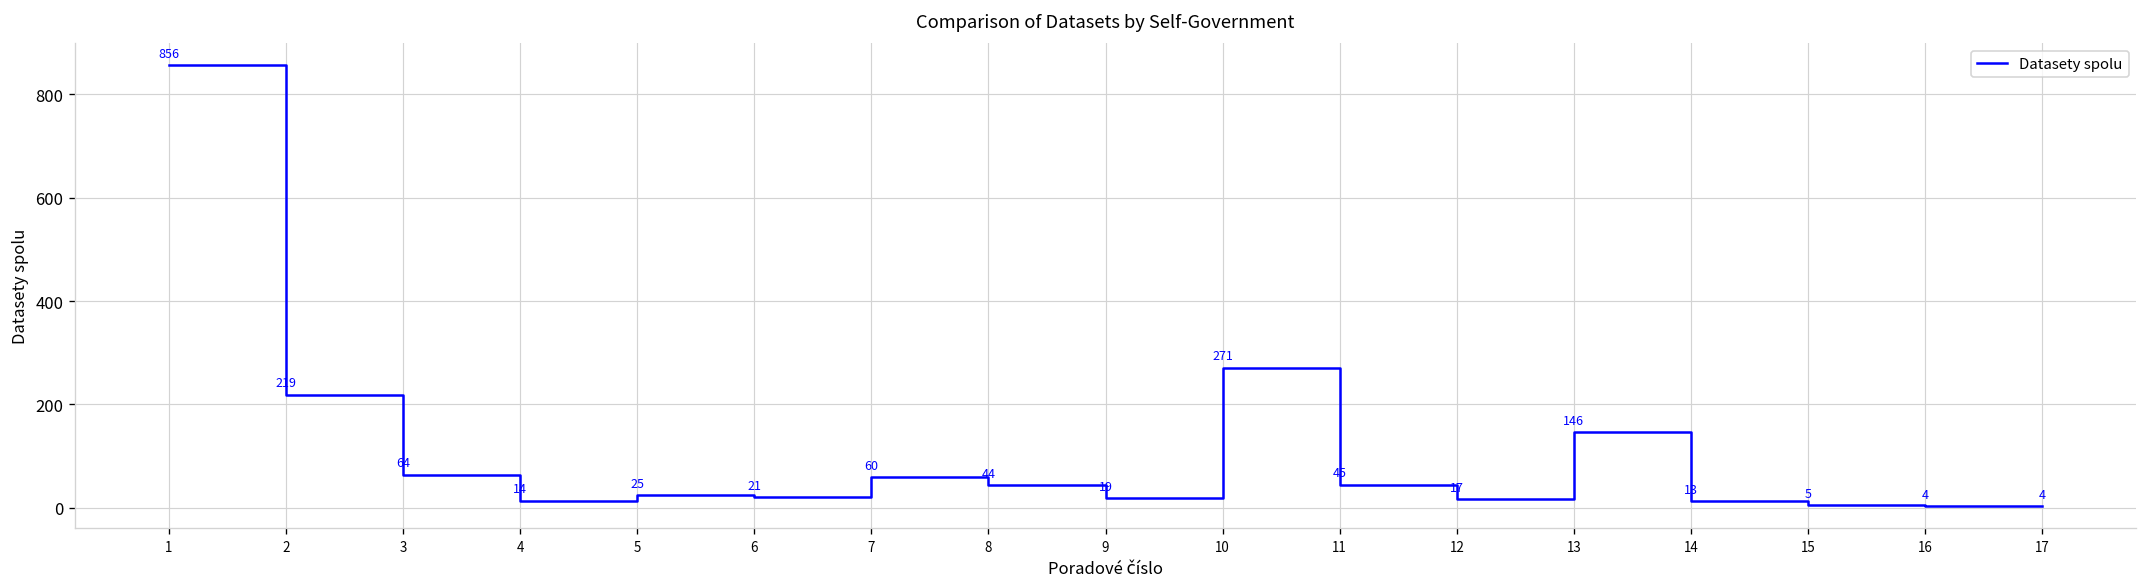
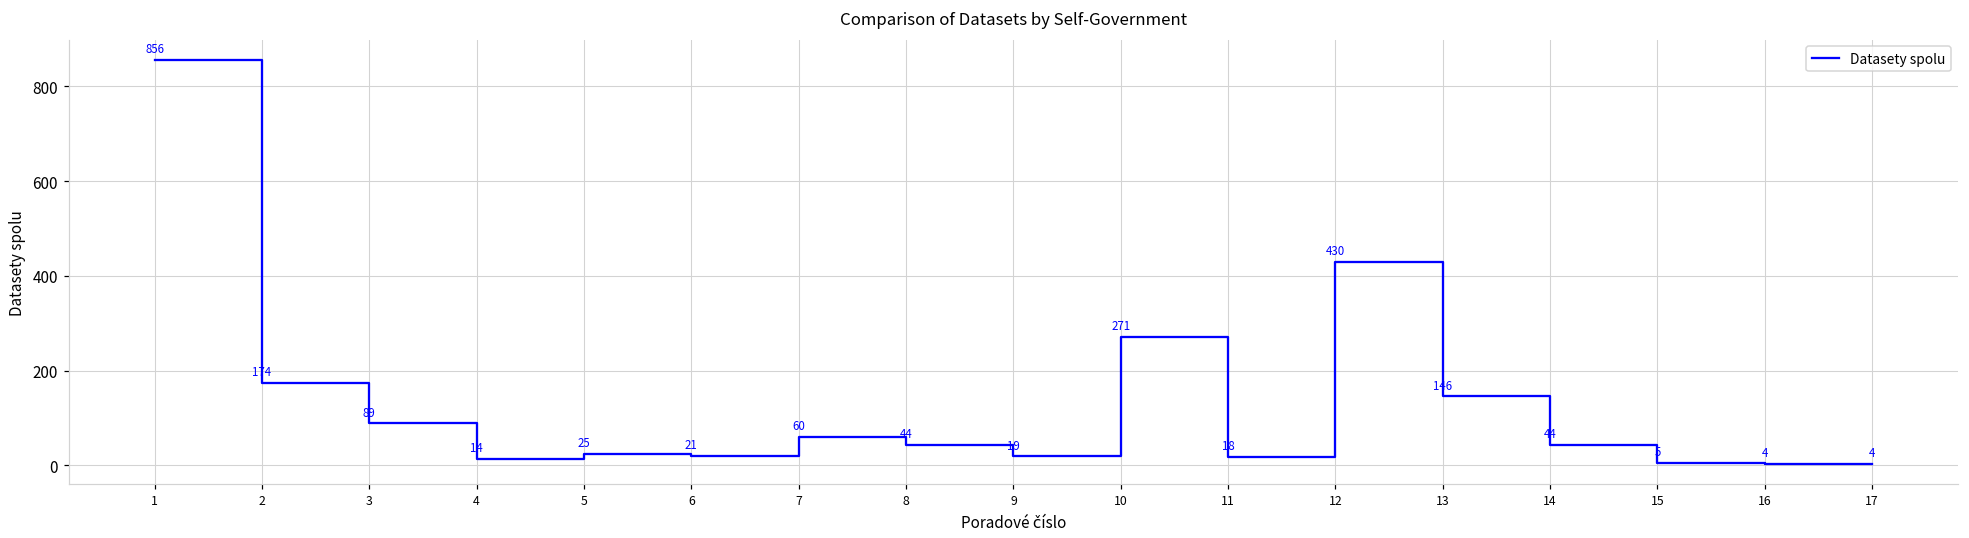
  {
    "1": 856,
-   "2": 219,
-   "3": 64,
+   "2": 174,
+   "3": 89,
    "4": 14,
    "5": 25,
    "6": 21,
    "7": 60,
    "8": 44,
    "9": 19,
    "10": 271,
-   "11": 45,
-   "12": 17,
+   "11": 18,
+   "12": 430,
    "13": 146,
-   "14": 13,
+   "14": 44,
    "15": 5,
    "16": 4,
    "17": 4
  }
